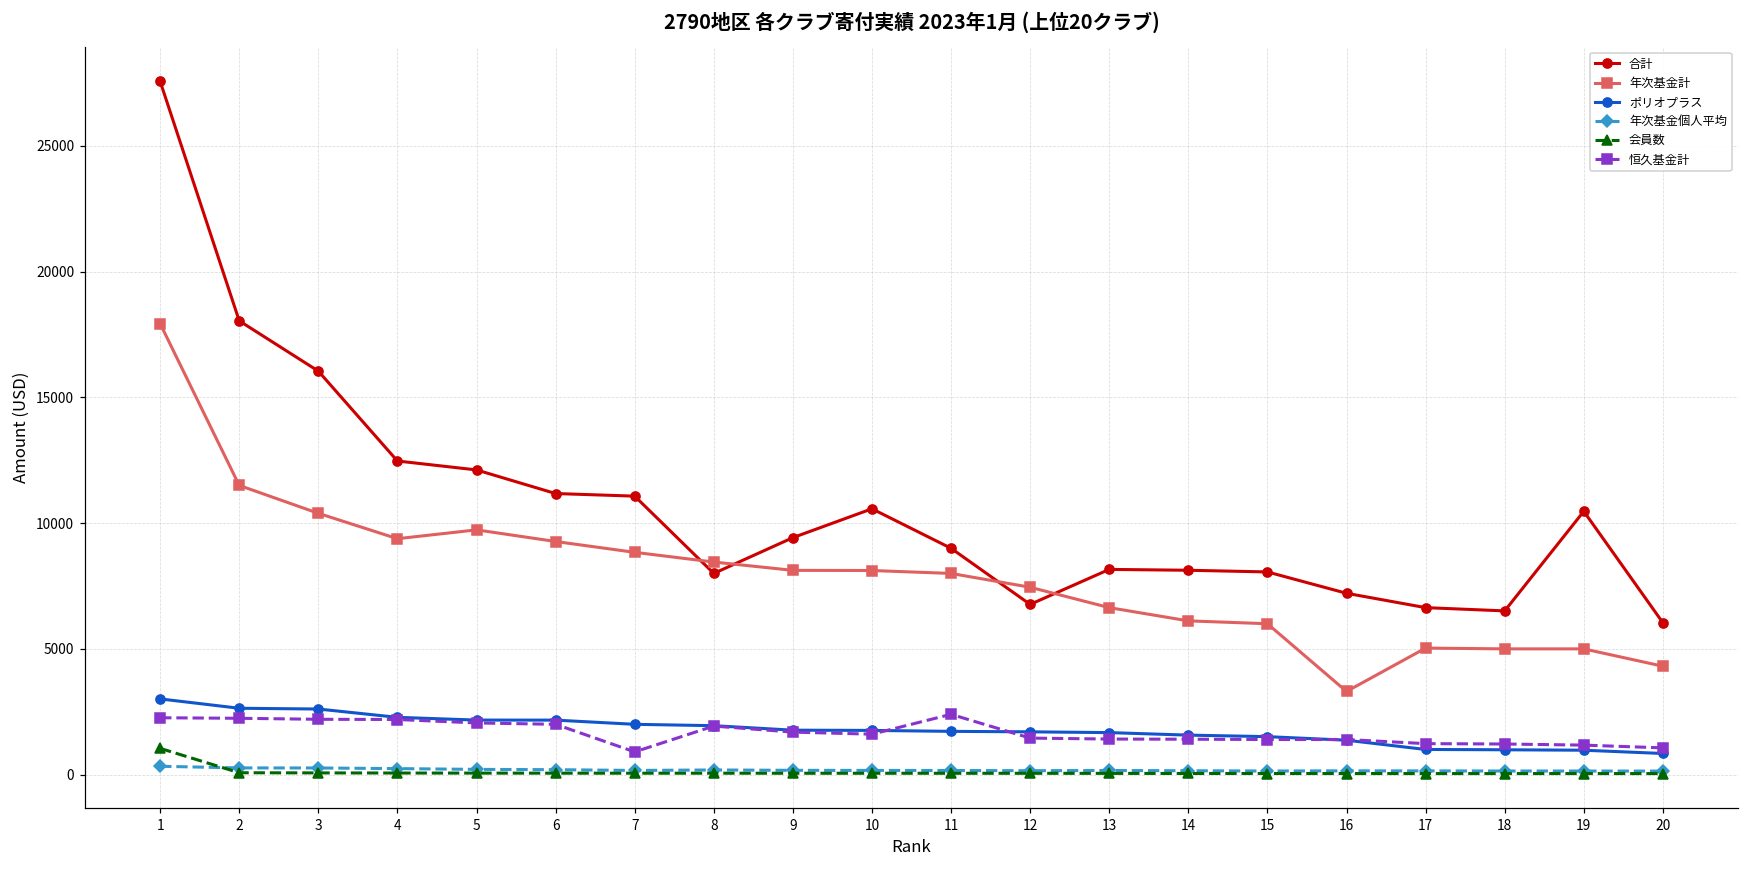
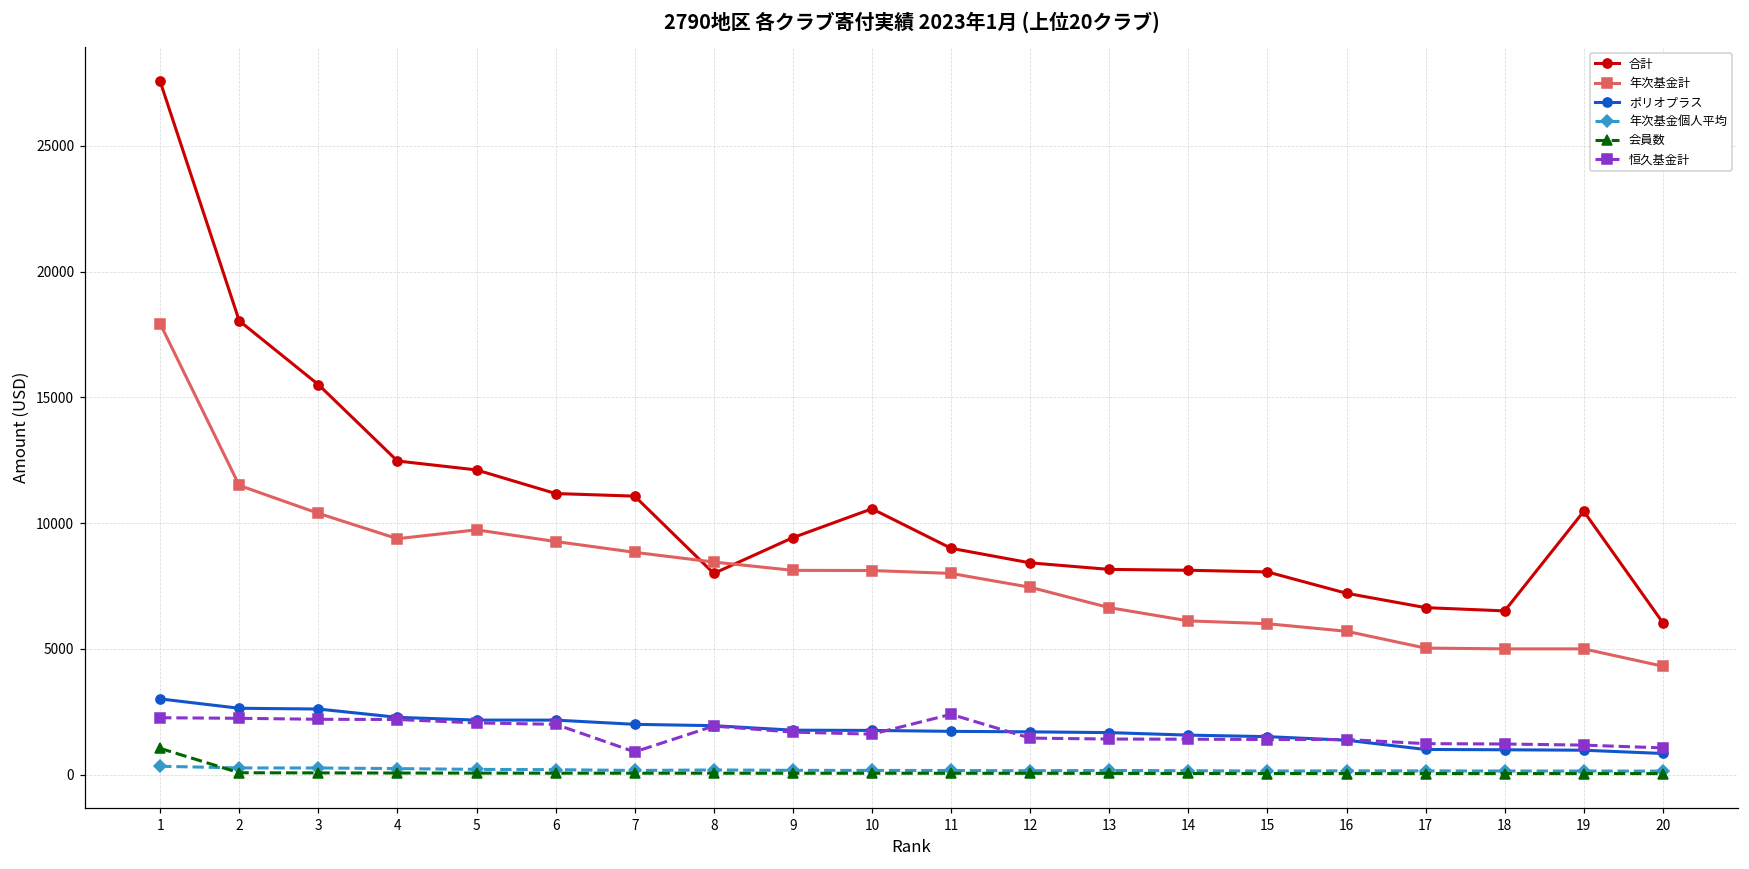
  {
    "合計": {
      "1": 27600,
      "2": 18000,
-     "3": 16000,
+     "3": 15500,
      "4": 12500,
      "5": 12100,
      "6": 11200,
      "7": 11100,
      "8": 8000,
      "9": 9400,
      "10": 10600,
      "11": 9000,
-     "12": 6800,
+     "12": 8400,
      "13": 8200,
      "14": 8100,
      "15": 8100,
      "16": 7200,
      "17": 6600,
      "18": 6500,
      "19": 10500,
      "20": 6000
    },
    "年次基金計": {
      "1": 17900,
      "2": 11500,
      "3": 10400,
      "4": 9400,
      "5": 9700,
      "6": 9300,
      "7": 8800,
      "8": 8500,
      "9": 8100,
      "10": 8100,
      "11": 8000,
      "12": 7500,
      "13": 6600,
      "14": 6100,
      "15": 6000,
-     "16": 3300,
+     "16": 5700,
      "17": 5000,
      "18": 5000,
      "19": 5000,
      "20": 4300
    },
    "ポリオプラス": {
      "1": 3000,
      "2": 2600,
      "3": 2600,
      "5": 2200,
      "6": 2200,
      "7": 2000,
      "10": 1800,
      "11": 1700,
      "12": 1700,
      "13": 1700,
      "14": 1600,
      "15": 1500,
      "17": 1000,
      "18": 1000,
      "19": 1000,
      "20": 800
    },
    "年次基金個人平均": {
      "1": 300,
      "2": 300,
      "3": 300,
      "4": 200,
      "5": 200,
      "6": 200,
      "8": 200,
      "9": 200,
      "10": 200,
      "13": 200
    },
    "会員数": {
      "1": 1000,
      "2": 100,
      "3": 100,
      "4": 100,
      "5": 100,
      "6": 100,
      "8": 100,
      "9": 100,
      "10": 100,
      "13": 0
    },
    "恒久基金計": {
      "1": 2300,
      "2": 2200,
      "3": 2200,
      "5": 2100,
      "6": 2000,
      "7": 900,
      "10": 1600,
      "11": 2400,
      "12": 1500,
      "13": 1400,
      "14": 1400,
      "15": 1400,
      "17": 1200,
      "18": 1200,
      "19": 1200,
      "20": 1100
    }
  }
